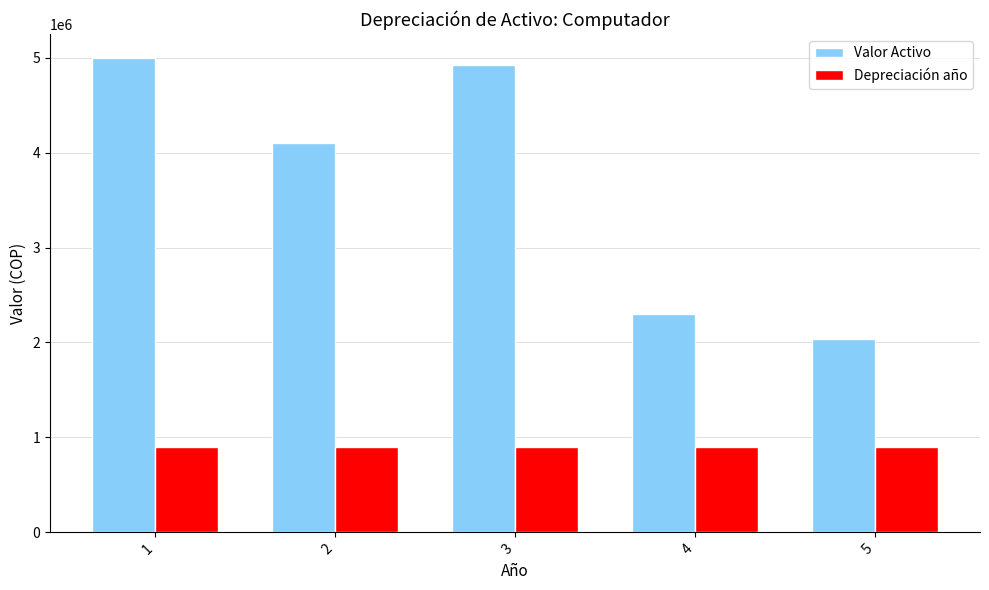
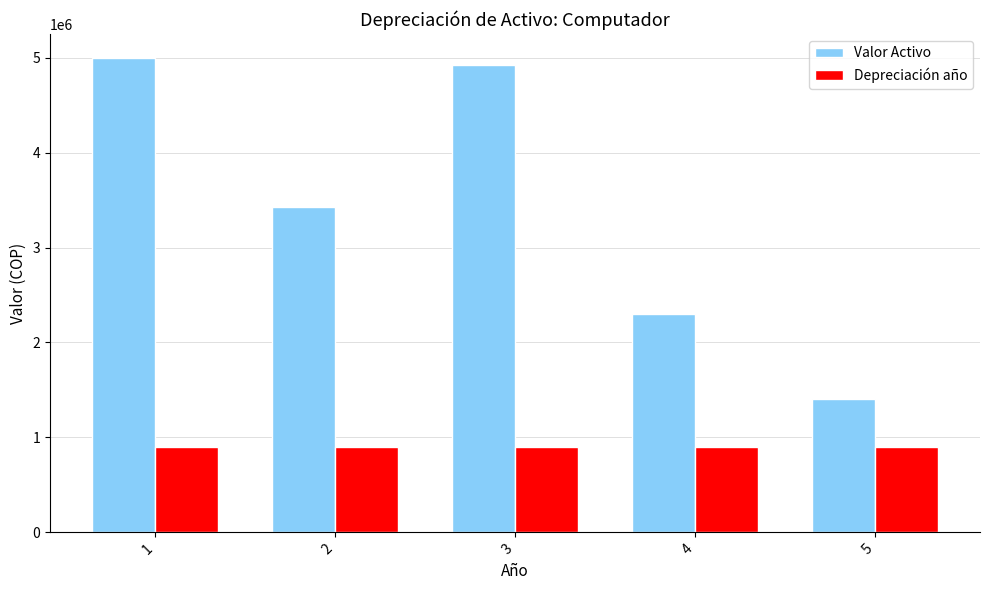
  {
    "Valor Activo": {
      "1": 5000000,
-     "2": 4100000,
+     "2": 3400000,
      "3": 4900000,
      "4": 2300000,
-     "5": 2000000
+     "5": 1400000
    },
    "Depreciación año": {
      "1": 900000,
      "2": 900000,
      "3": 900000,
      "4": 900000,
      "5": 900000
    }
  }
